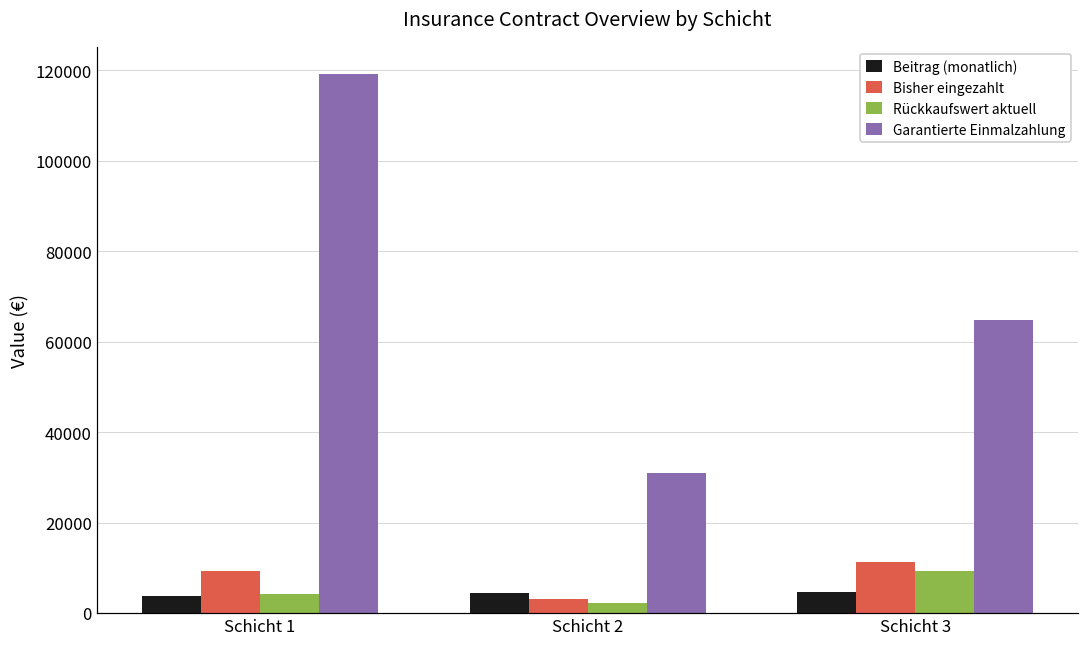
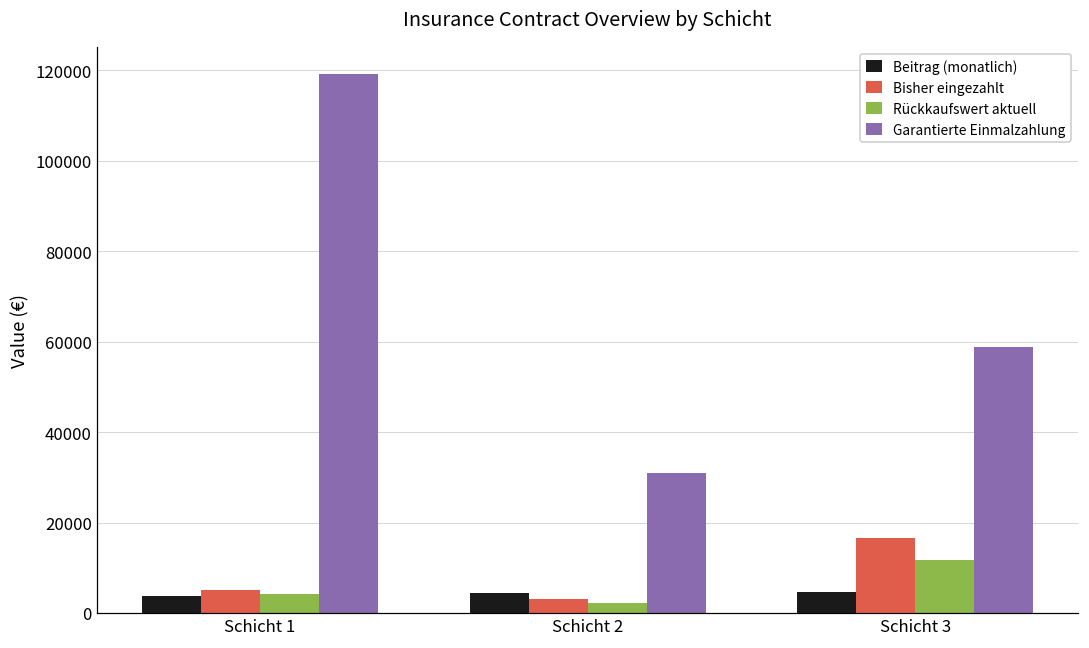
  {
    "Beitrag (monatlich)": {
      "Schicht 1": 4000,
      "Schicht 2": 4000,
      "Schicht 3": 5000
    },
    "Bisher eingezahlt": {
-     "Schicht 1": 9000,
+     "Schicht 1": 5000,
      "Schicht 2": 3000,
-     "Schicht 3": 11000
+     "Schicht 3": 17000
    },
    "Rückkaufswert aktuell": {
      "Schicht 1": 4000,
      "Schicht 2": 2000,
-     "Schicht 3": 9000
+     "Schicht 3": 12000
    },
    "Garantierte Einmalzahlung": {
      "Schicht 1": 119000,
      "Schicht 2": 31000,
-     "Schicht 3": 65000
+     "Schicht 3": 59000
    }
  }
